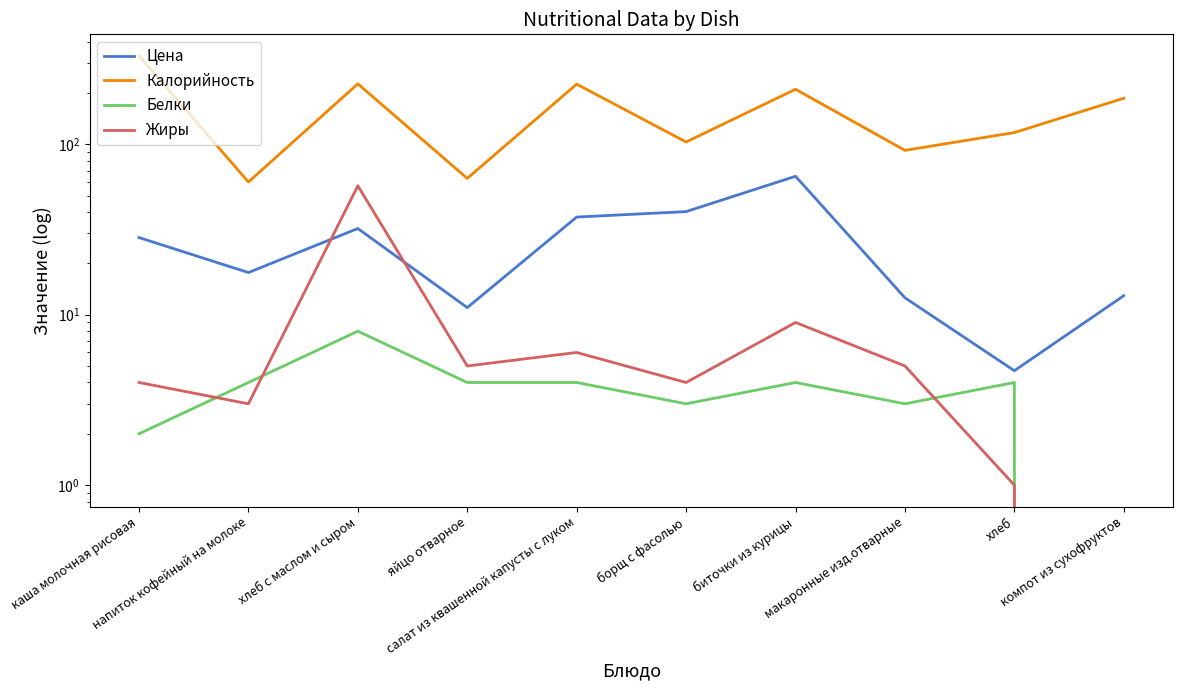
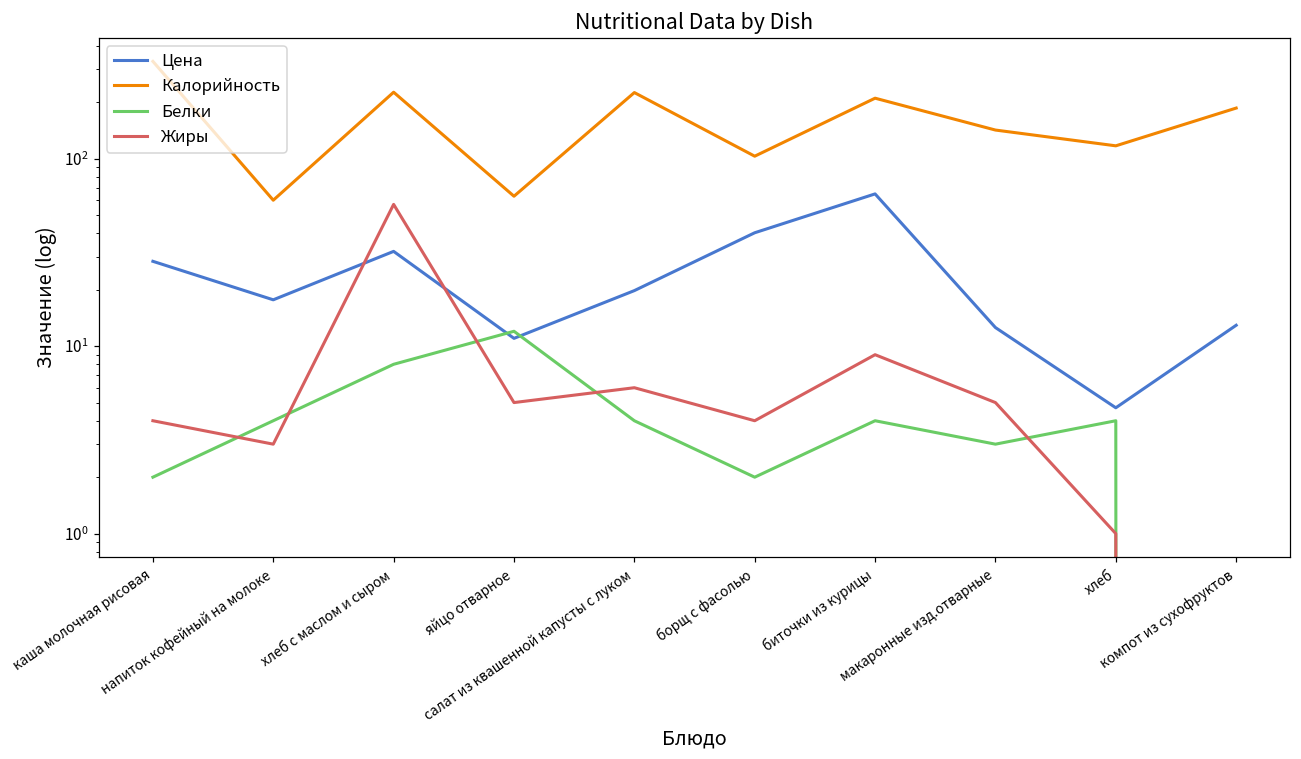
  {
    "Цена": {
      "каша молочная рисовая": 28,
      "напиток кофейный на молоке": 18,
      "хлеб с маслом и сыром": 32,
      "яйцо отварное": 11,
-     "салат из квашенной капусты с луком": 37,
+     "салат из квашенной капусты с луком": 20,
      "борщ с фасолью": 40,
      "биточки из курицы": 65,
      "макаронные изд.отварные": 13,
      "хлеб": 4.7,
      "компот из сухофруктов": 13
    },
    "Калорийность": {
      "напиток кофейный на молоке": 60,
      "хлеб с маслом и сыром": 230,
      "яйцо отварное": 63,
      "салат из квашенной капусты с луком": 230,
      "борщ с фасолью": 100,
      "биточки из курицы": 210,
-     "макаронные изд.отварные": 90,
+     "макаронные изд.отварные": 140,
      "хлеб": 120,
      "компот из сухофруктов": 190
    },
    "Белки": {
      "каша молочная рисовая": 2,
      "напиток кофейный на молоке": 4,
      "хлеб с маслом и сыром": 8,
-     "яйцо отварное": 4,
+     "яйцо отварное": 12,
      "салат из квашенной капусты с луком": 4,
-     "борщ с фасолью": 3,
+     "борщ с фасолью": 2,
      "биточки из курицы": 4,
      "макаронные изд.отварные": 3,
      "хлеб": 4
    },
    "Жиры": {
      "каша молочная рисовая": 4,
      "напиток кофейный на молоке": 3,
      "хлеб с маслом и сыром": 57,
      "яйцо отварное": 5,
      "салат из квашенной капусты с луком": 6,
      "борщ с фасолью": 4,
      "биточки из курицы": 9,
      "макаронные изд.отварные": 5,
      "хлеб": 1
    }
  }
